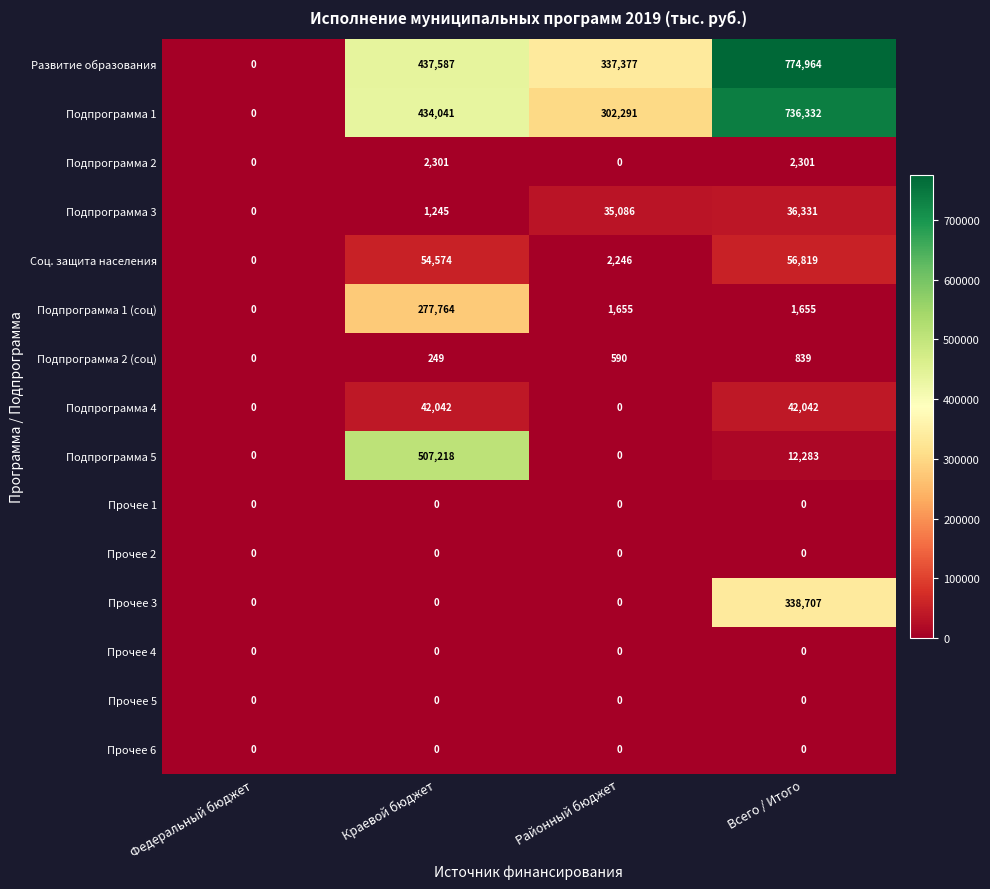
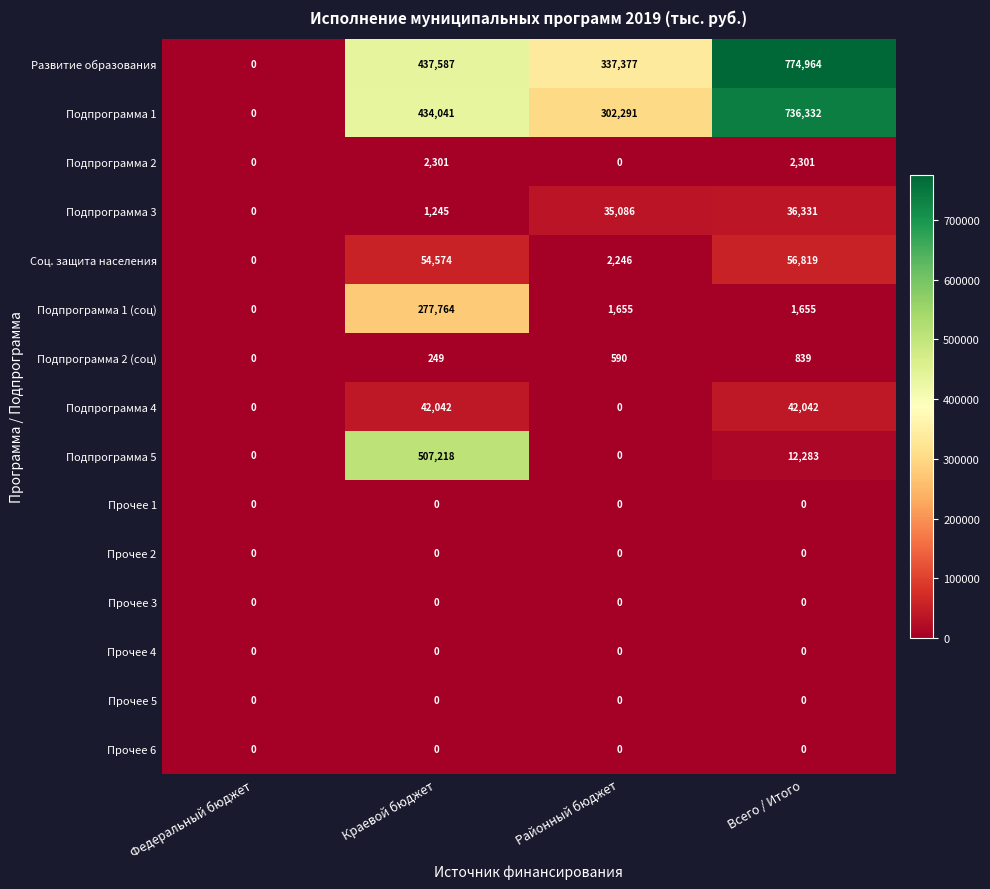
  {
    "Развитие образования": {
      "Федеральный бюджет": "0",
      "Краевой бюджет": "437,587",
      "Районный бюджет": "337,377",
      "Всего / Итого": "774,964"
    },
    "Подпрограмма 1": {
      "Федеральный бюджет": "0",
      "Краевой бюджет": "434,041",
      "Районный бюджет": "302,291",
      "Всего / Итого": "736,332"
    },
    "Подпрограмма 2": {
      "Федеральный бюджет": "0",
      "Краевой бюджет": "2,301",
      "Районный бюджет": "0",
      "Всего / Итого": "2,301"
    },
    "Подпрограмма 3": {
      "Федеральный бюджет": "0",
      "Краевой бюджет": "1,245",
      "Районный бюджет": "35,086",
      "Всего / Итого": "36,331"
    },
    "Соц. защита населения": {
      "Федеральный бюджет": "0",
      "Краевой бюджет": "54,574",
      "Районный бюджет": "2,246",
      "Всего / Итого": "56,819"
    },
    "Подпрограмма 1 (соц)": {
      "Федеральный бюджет": "0",
      "Краевой бюджет": "277,764",
      "Районный бюджет": "1,655",
      "Всего / Итого": "1,655"
    },
    "Подпрограмма 2 (соц)": {
      "Федеральный бюджет": "0",
      "Краевой бюджет": "249",
      "Районный бюджет": "590",
      "Всего / Итого": "839"
    },
    "Подпрограмма 4": {
      "Федеральный бюджет": "0",
      "Краевой бюджет": "42,042",
      "Районный бюджет": "0",
      "Всего / Итого": "42,042"
    },
    "Подпрограмма 5": {
      "Федеральный бюджет": "0",
      "Краевой бюджет": "507,218",
      "Районный бюджет": "0",
      "Всего / Итого": "12,283"
    },
    "Прочее 1": {
      "Федеральный бюджет": "0",
      "Краевой бюджет": "0",
      "Районный бюджет": "0",
      "Всего / Итого": "0"
    },
    "Прочее 2": {
      "Федеральный бюджет": "0",
      "Краевой бюджет": "0",
      "Районный бюджет": "0",
      "Всего / Итого": "0"
    },
    "Прочее 3": {
      "Федеральный бюджет": "0",
      "Краевой бюджет": "0",
      "Районный бюджет": "0",
-     "Всего / Итого": "338,707"
+     "Всего / Итого": "0"
    },
    "Прочее 4": {
      "Федеральный бюджет": "0",
      "Краевой бюджет": "0",
      "Районный бюджет": "0",
      "Всего / Итого": "0"
    },
    "Прочее 5": {
      "Федеральный бюджет": "0",
      "Краевой бюджет": "0",
      "Районный бюджет": "0",
      "Всего / Итого": "0"
    },
    "Прочее 6": {
      "Федеральный бюджет": "0",
      "Краевой бюджет": "0",
      "Районный бюджет": "0",
      "Всего / Итого": "0"
    }
  }
